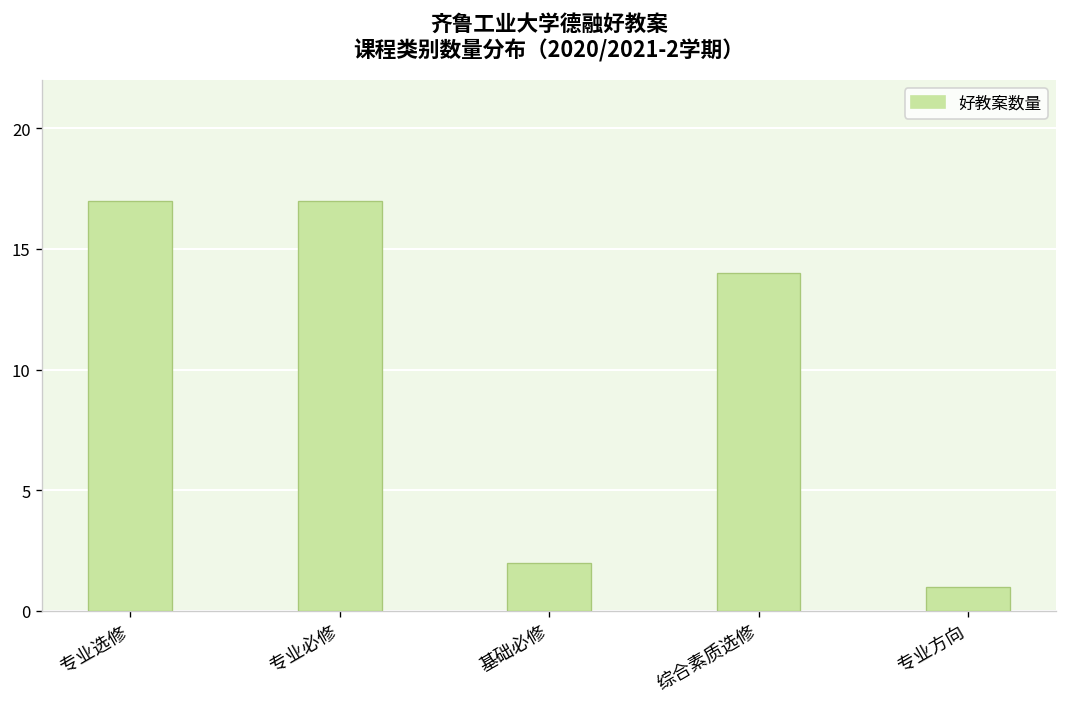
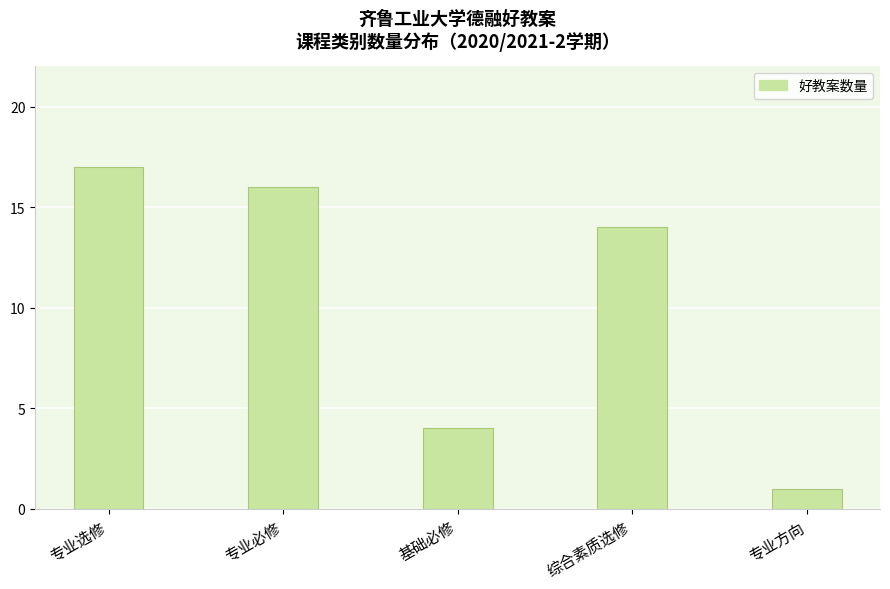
  {
    "专业选修": 17,
-   "专业必修": 17,
-   "基础必修": 2,
+   "专业必修": 16,
+   "基础必修": 4,
    "综合素质选修": 14,
    "专业方向": 1
  }
